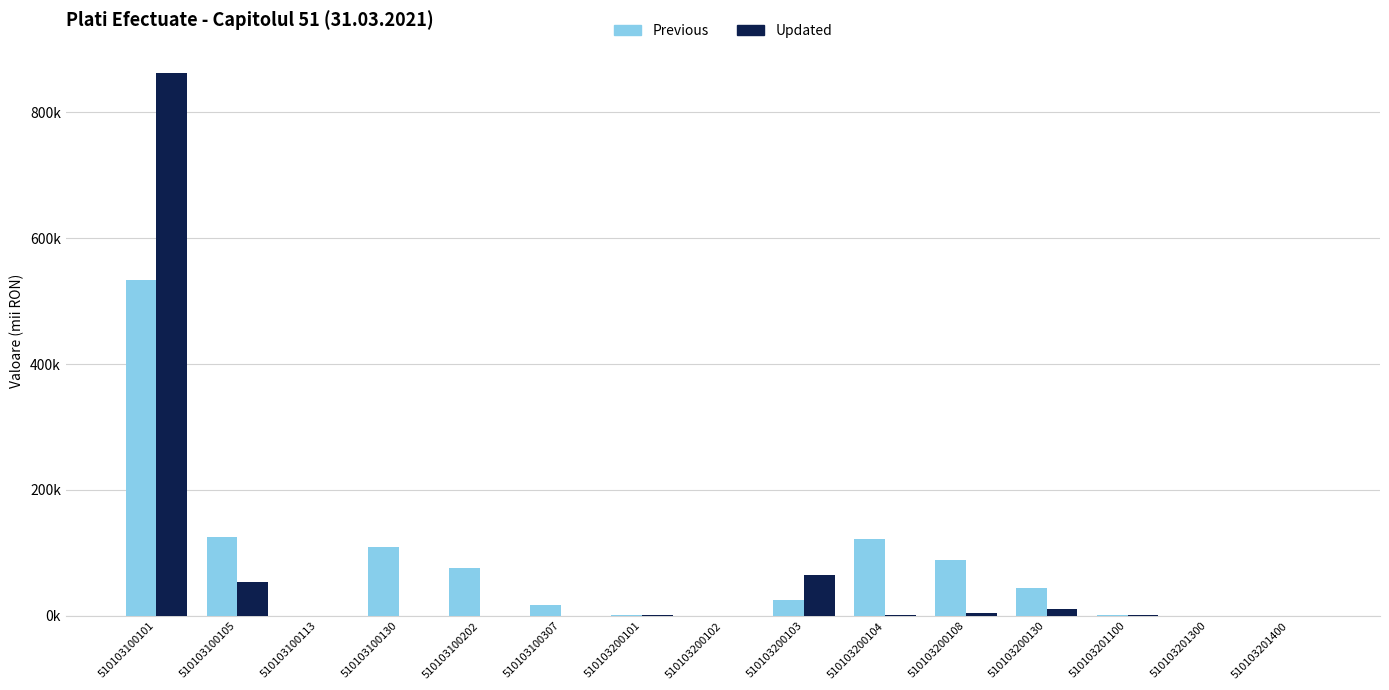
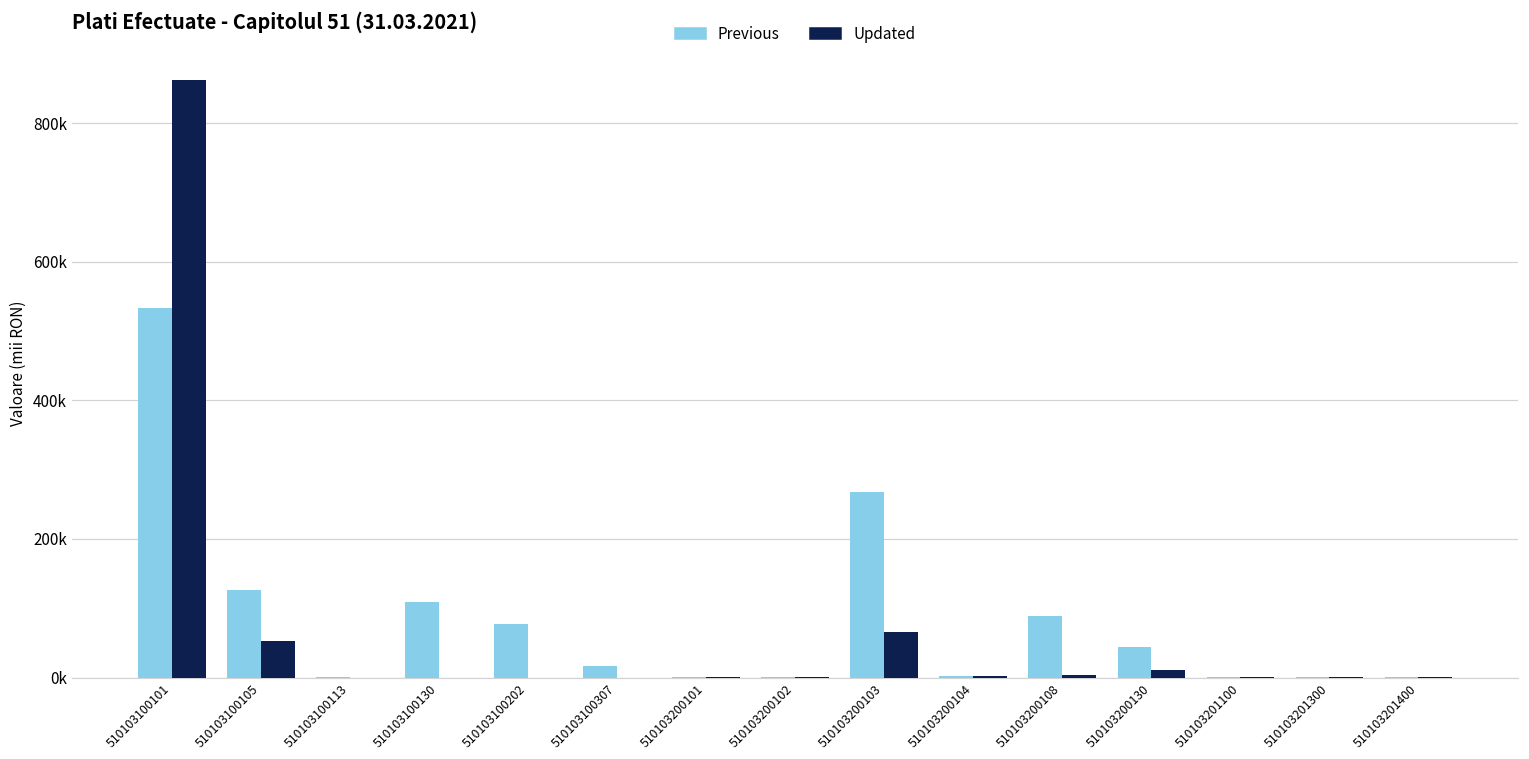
  {
    "Previous": {
      "510103100101": 530000,
      "510103100105": 130000,
      "510103100130": 110000,
      "510103100202": 80000,
      "510103100307": 20000,
-     "510103200103": 30000,
-     "510103200104": 120000,
+     "510103200103": 270000,
+     "510103200104": 0,
      "510103200108": 90000,
      "510103200130": 40000
    },
    "Updated": {
      "510103100101": 860000,
      "510103100105": 50000,
      "510103100113": 0,
      "510103100130": 0,
      "510103100202": 0,
      "510103100307": 0,
      "510103200103": 70000,
      "510103200108": 0,
      "510103200130": 10000
    }
  }
